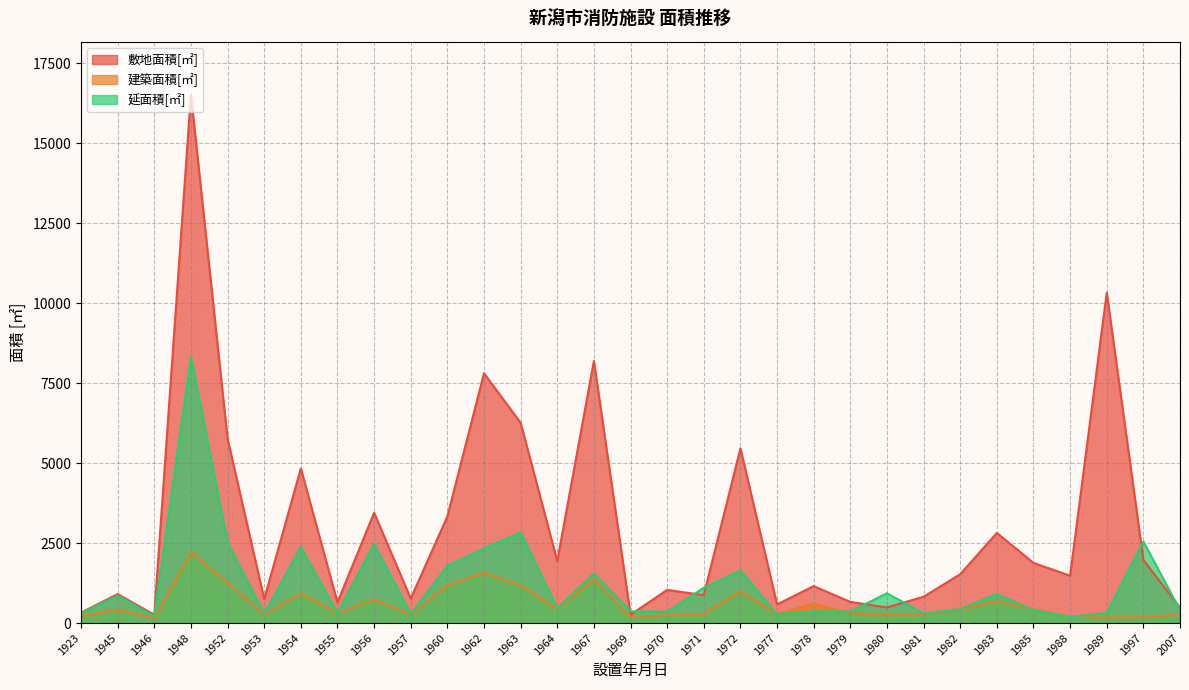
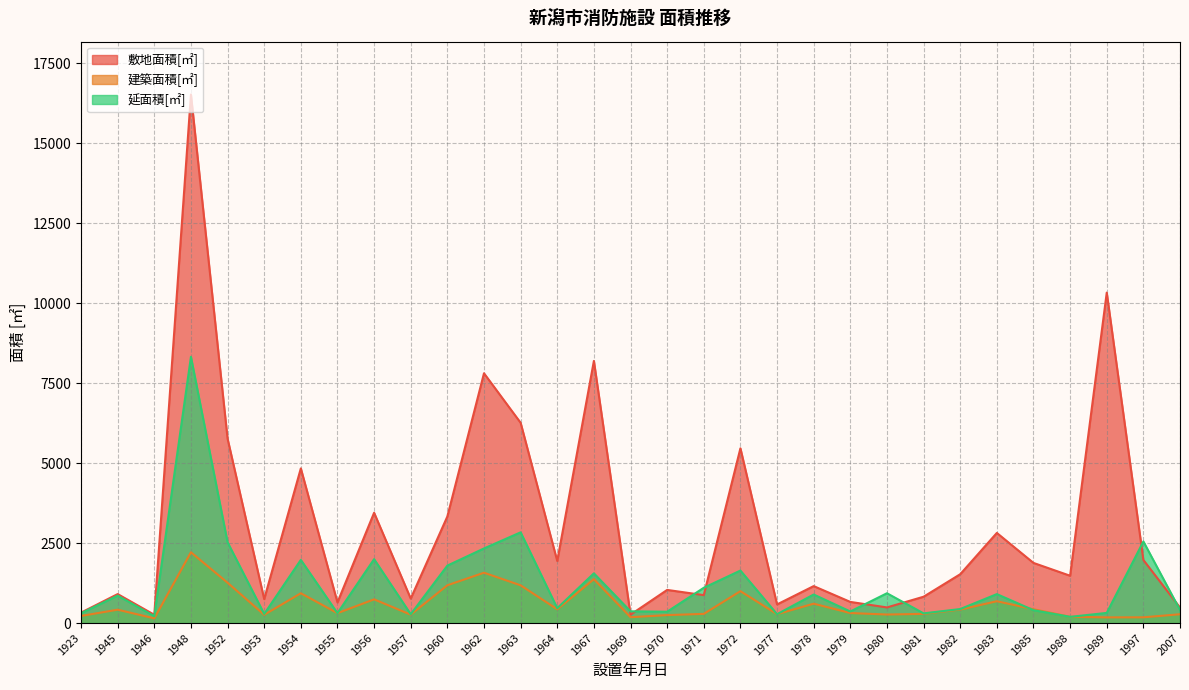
  {
    "延面積[㎡]": {
      "1948": 8300,
      "1952": 2500,
-     "1954": 2400,
-     "1956": 2500,
+     "1954": 2000,
+     "1956": 2000,
      "1960": 1800,
      "1962": 2300,
      "1963": 2800,
      "1967": 1600,
      "1969": 400,
      "1970": 400,
      "1971": 1100,
      "1972": 1600,
-     "1978": 400,
+     "1978": 900,
      "1980": 900,
      "1983": 900,
      "1989": 300,
      "1997": 2600
    }
  }
